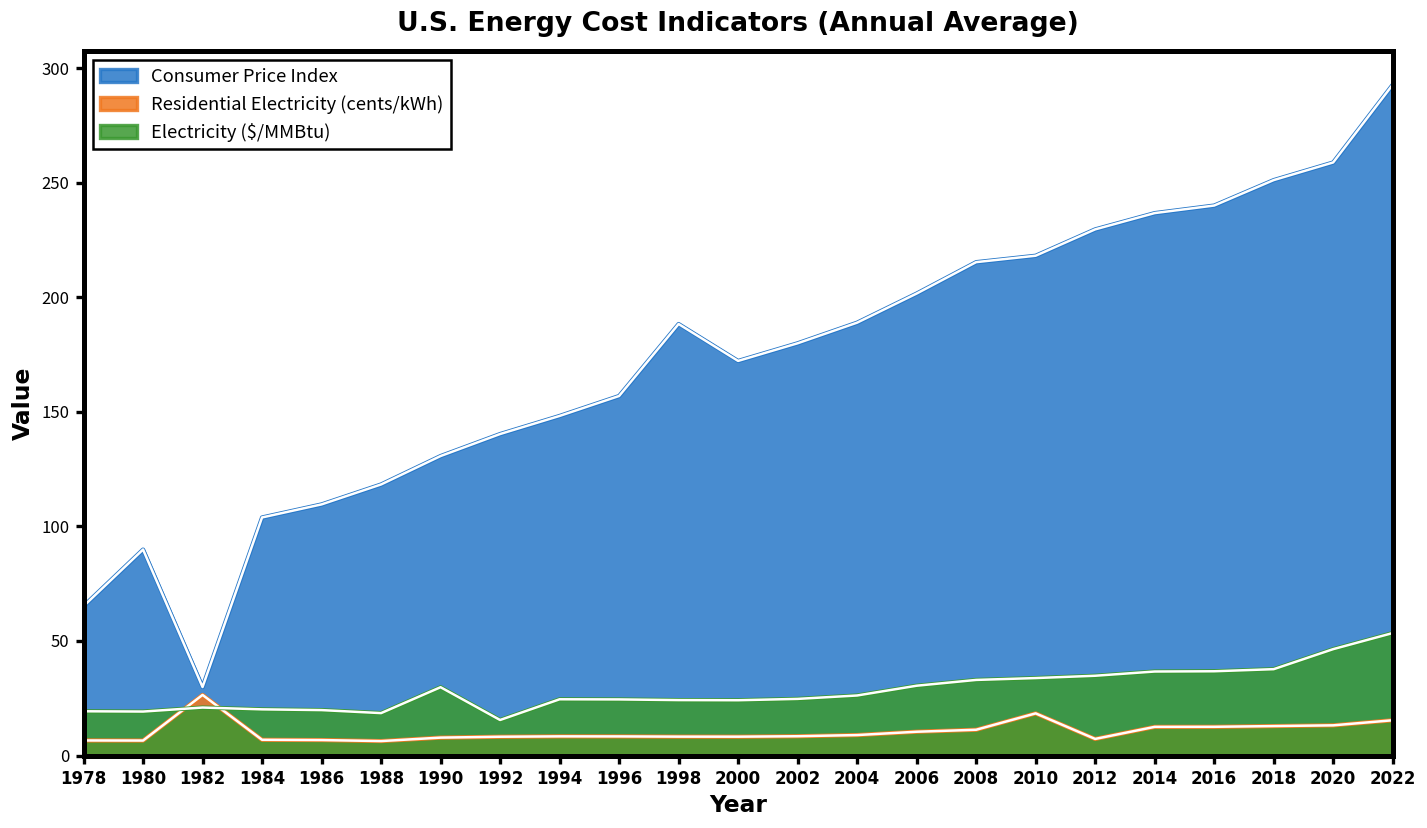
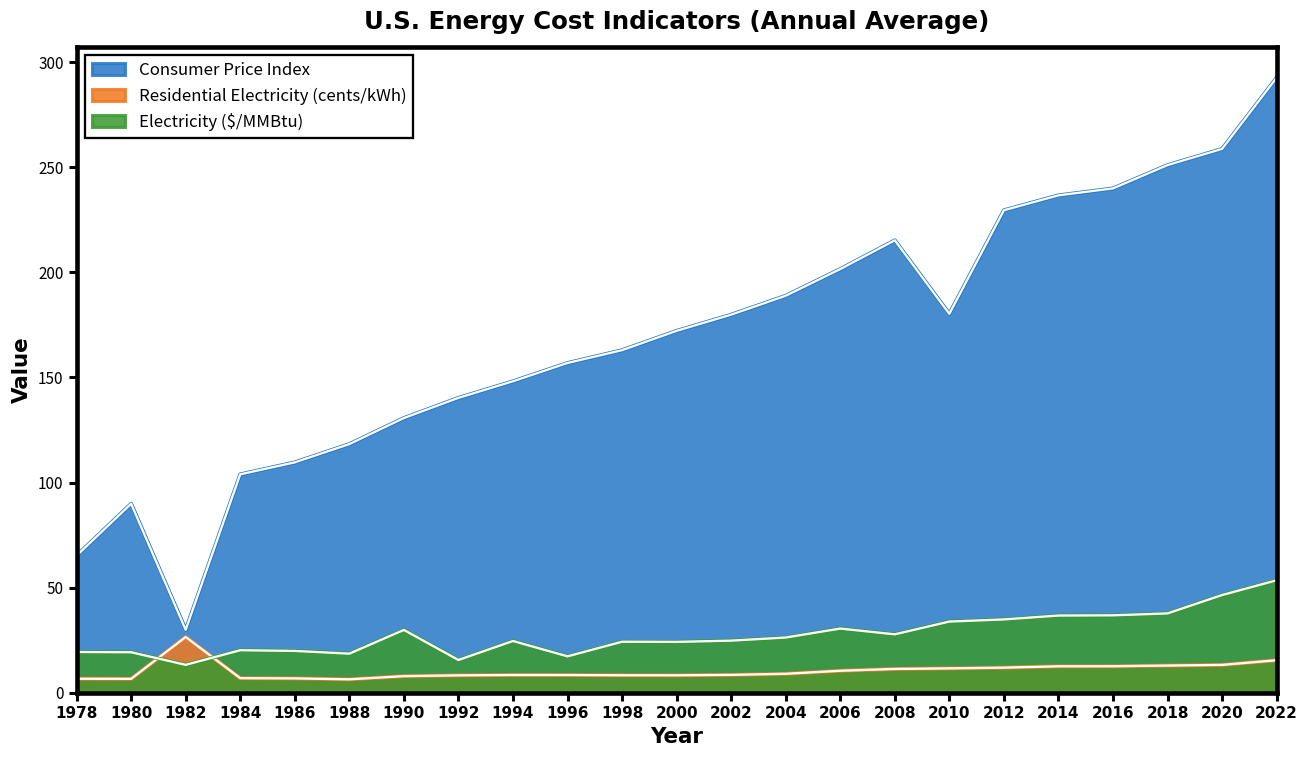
  {
    "Consumer Price Index": {
      "1978": 65,
      "1980": 90,
      "1982": 30,
      "1984": 104,
      "1986": 110,
      "1988": 118,
      "1990": 131,
      "1992": 140,
      "1994": 148,
      "1996": 157,
-     "1998": 188,
+     "1998": 163,
      "2000": 172,
      "2002": 180,
      "2004": 189,
      "2006": 202,
      "2008": 215,
-     "2010": 218,
+     "2010": 180,
      "2012": 230,
      "2014": 237,
      "2016": 240,
      "2018": 251,
      "2020": 259,
      "2022": 293
    },
    "Residential Electricity (cents/kWh)": {
      "1978": 7,
      "1980": 7,
      "1982": 26,
      "1984": 7,
      "1986": 7,
      "1988": 6,
      "1990": 8,
      "1992": 8,
      "1994": 8,
      "1996": 8,
      "1998": 8,
      "2000": 8,
      "2002": 8,
      "2004": 9,
      "2006": 10,
      "2008": 11,
-     "2010": 18,
-     "2012": 7,
+     "2010": 12,
+     "2012": 12,
      "2014": 13,
      "2016": 13,
      "2018": 13,
      "2020": 13,
      "2022": 15
    },
    "Electricity ($/MMBtu)": {
      "1978": 19,
      "1980": 19,
-     "1982": 21,
+     "1982": 13,
      "1984": 20,
      "1986": 20,
      "1988": 19,
      "1990": 30,
      "1992": 16,
      "1994": 25,
-     "1996": 24,
+     "1996": 17,
      "1998": 24,
      "2000": 24,
      "2002": 25,
      "2004": 26,
      "2006": 30,
-     "2008": 33,
+     "2008": 28,
      "2010": 34,
      "2012": 35,
      "2014": 37,
      "2016": 37,
      "2018": 38,
      "2020": 46,
      "2022": 53
    }
  }
